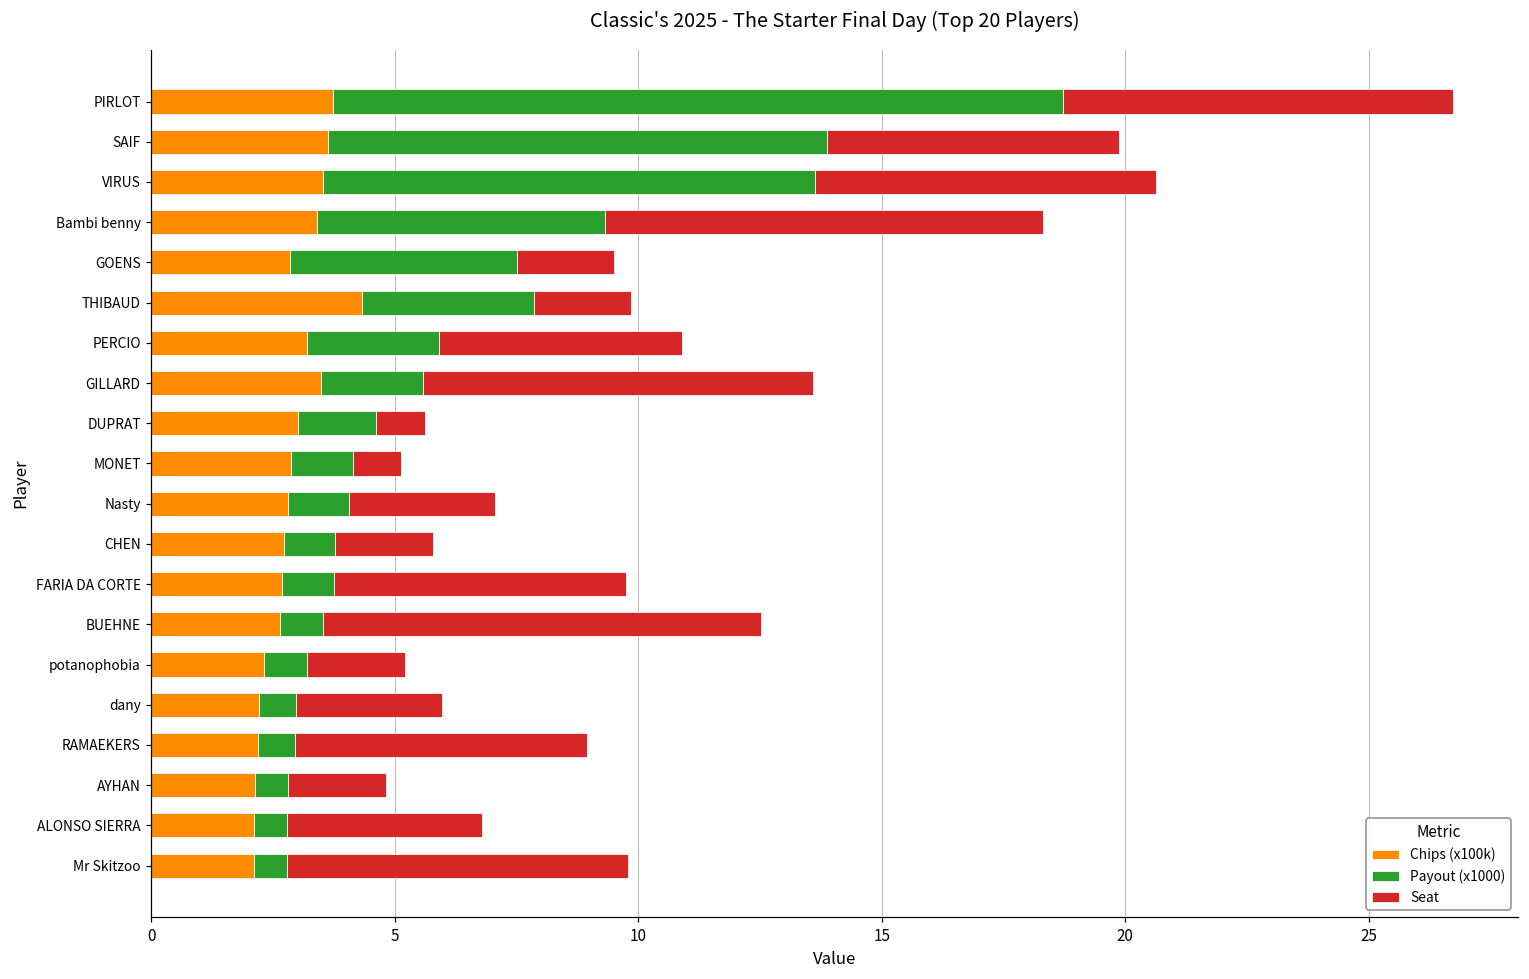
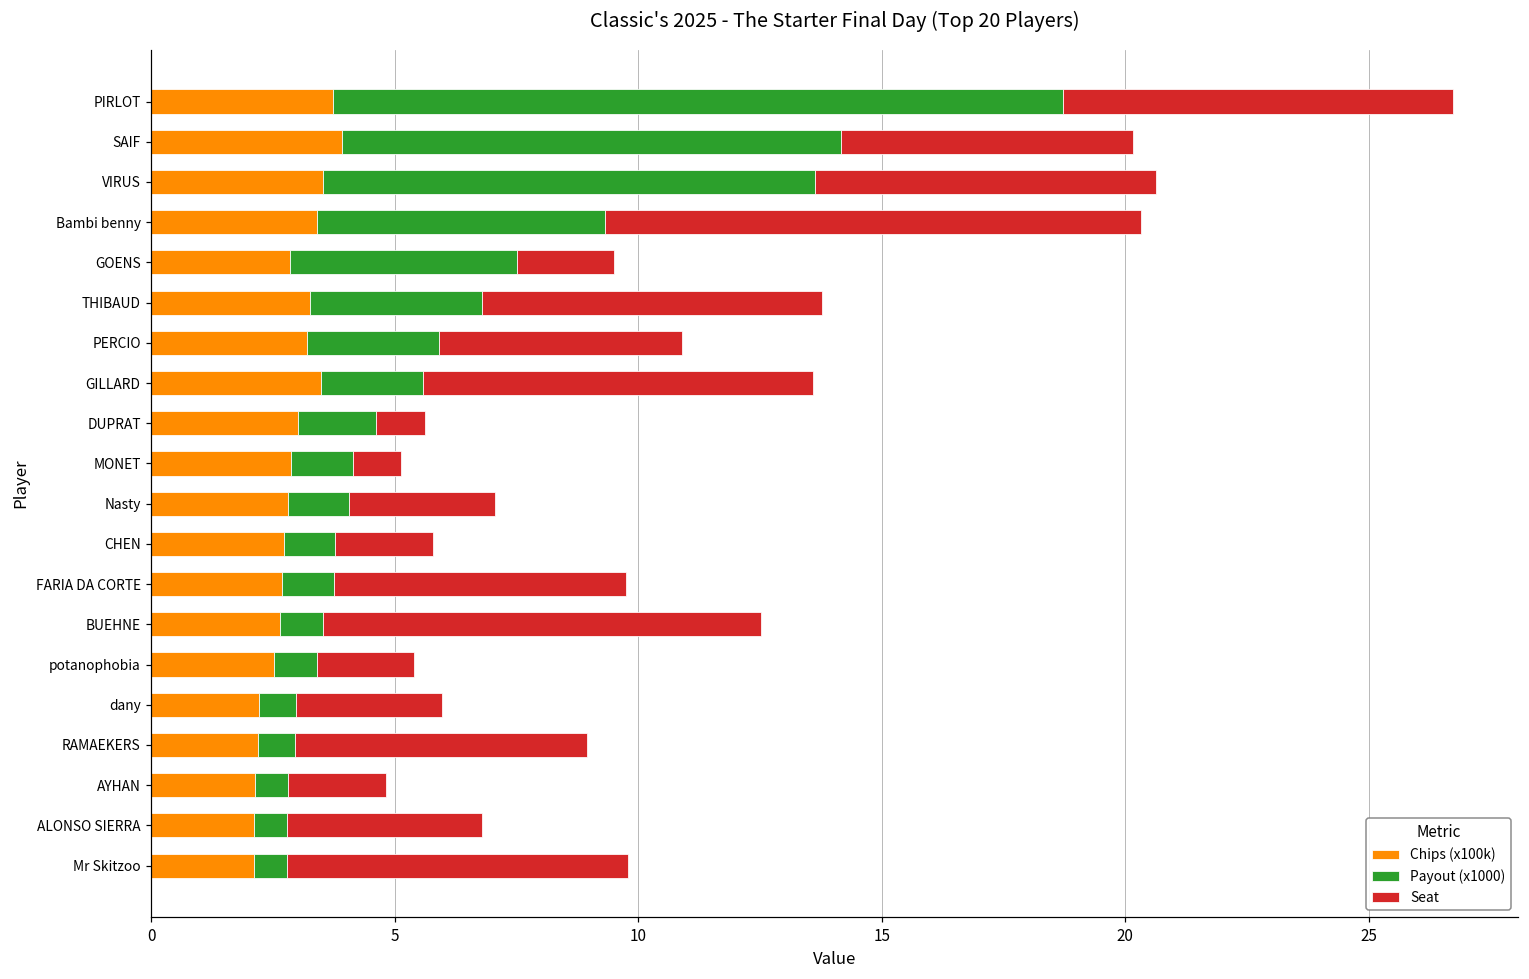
  {
    "Chips (x100k)": {
      "PIRLOT": 3.7,
-     "SAIF": 3.6,
+     "SAIF": 3.9,
      "VIRUS": 3.5,
      "Bambi benny": 3.4,
      "GOENS": 2.9,
-     "THIBAUD": 4.3,
+     "THIBAUD": 3.3,
      "PERCIO": 3.2,
      "GILLARD": 3.5,
      "DUPRAT": 3.0,
      "MONET": 2.9,
      "Nasty": 2.8,
      "CHEN": 2.7,
      "FARIA DA CORTE": 2.7,
      "BUEHNE": 2.6,
-     "potanophobia": 2.3,
+     "potanophobia": 2.5,
      "dany": 2.2,
      "RAMAEKERS": 2.2,
      "AYHAN": 2.1,
      "ALONSO SIERRA": 2.1,
      "Mr Skitzoo": 2.1
    },
    "Payout (x1000)": {
      "PIRLOT": 15.0,
      "SAIF": 10.3,
      "VIRUS": 10.1,
      "Bambi benny": 5.9,
      "GOENS": 4.7,
      "THIBAUD": 3.5,
      "PERCIO": 2.7,
      "GILLARD": 2.1,
      "DUPRAT": 1.6,
      "MONET": 1.3,
      "Nasty": 1.3,
      "CHEN": 1.1,
      "FARIA DA CORTE": 1.1,
      "BUEHNE": 0.9,
      "potanophobia": 0.9,
      "dany": 0.8,
      "RAMAEKERS": 0.8,
      "AYHAN": 0.7,
      "ALONSO SIERRA": 0.7,
      "Mr Skitzoo": 0.7
    },
    "Seat": {
      "PIRLOT": 8,
      "SAIF": 6,
      "VIRUS": 7,
-     "Bambi benny": 9,
+     "Bambi benny": 11,
      "GOENS": 2,
-     "THIBAUD": 2,
+     "THIBAUD": 7,
      "PERCIO": 5,
      "GILLARD": 8,
      "DUPRAT": 1,
      "MONET": 1,
      "Nasty": 3,
      "CHEN": 2,
      "FARIA DA CORTE": 6,
      "BUEHNE": 9,
      "potanophobia": 2,
      "dany": 3,
      "RAMAEKERS": 6,
      "AYHAN": 2,
      "ALONSO SIERRA": 4,
      "Mr Skitzoo": 7
    }
  }
